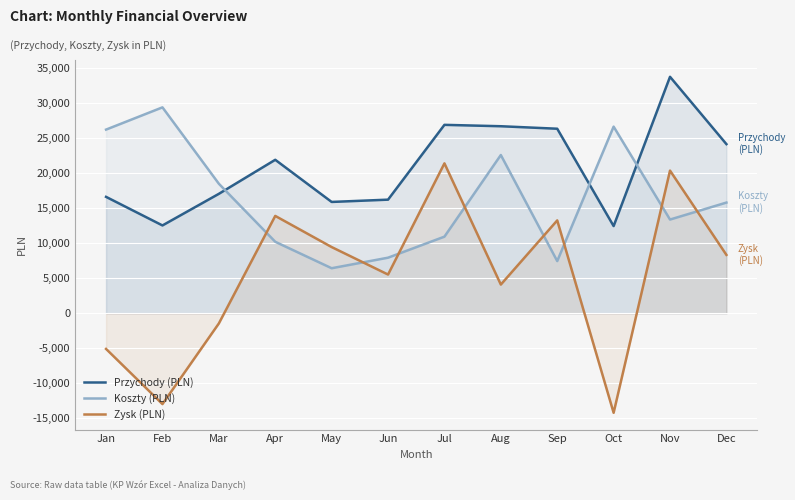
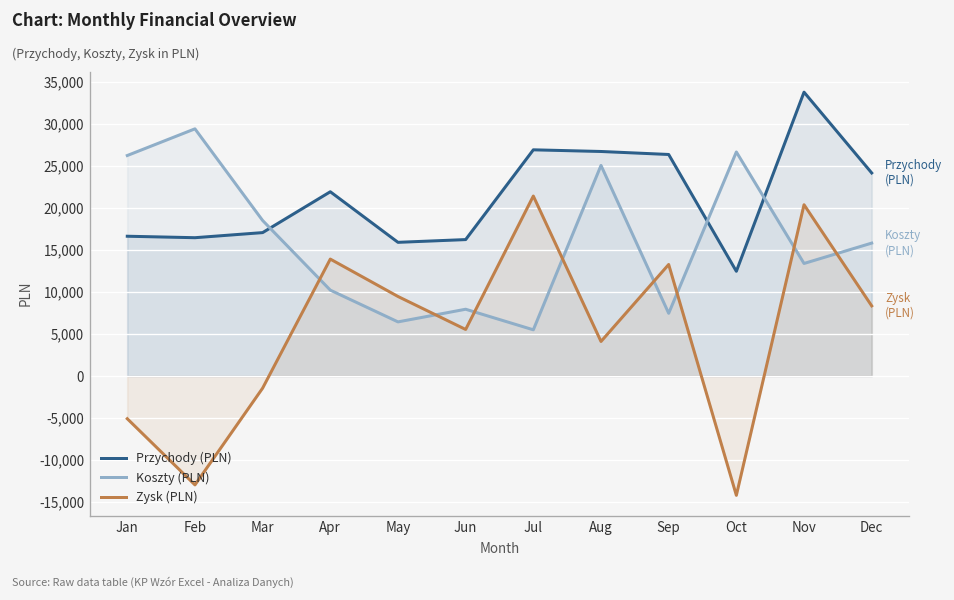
  {
    "Przychody (PLN)": {
      "Jan": "17,000",
-     "Feb": "13,000",
+     "Feb": "16,000",
      "Mar": "17,000",
      "Apr": "22,000",
      "May": "16,000",
      "Jun": "16,000",
      "Jul": "27,000",
      "Aug": "27,000",
      "Sep": "26,000",
      "Oct": "12,000",
      "Nov": "34,000",
      "Dec": "24,000"
    },
    "Koszty (PLN)": {
      "Jan": "26,000",
      "Feb": "29,000",
      "Mar": "19,000",
      "Apr": "10,000",
      "May": "6,000",
      "Jun": "8,000",
-     "Jul": "11,000",
-     "Aug": "23,000",
+     "Jul": "6,000",
+     "Aug": "25,000",
      "Sep": "7,000",
      "Oct": "27,000",
      "Nov": "13,000",
      "Dec": "16,000"
    }
  }
